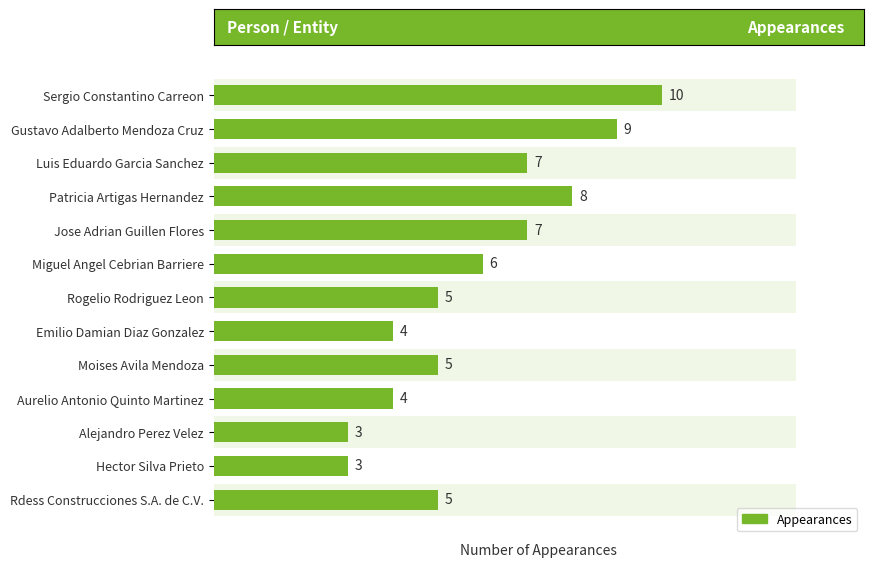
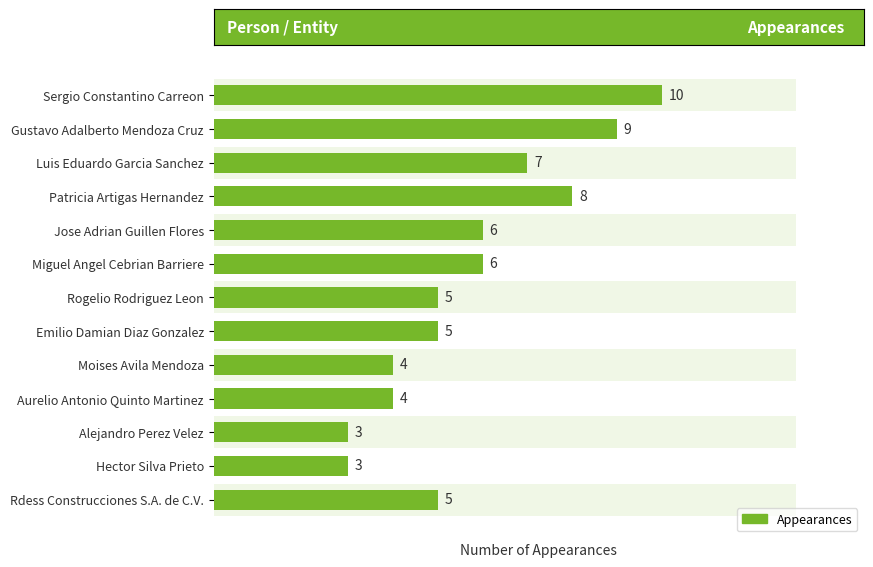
  {
    "Appearances": {
-     "Jose Adrian Guillen Flores": 7,
-     "Emilio Damian Diaz Gonzalez": 4,
-     "Moises Avila Mendoza": 5
+     "Jose Adrian Guillen Flores": 6,
+     "Emilio Damian Diaz Gonzalez": 5,
+     "Moises Avila Mendoza": 4
    }
  }
